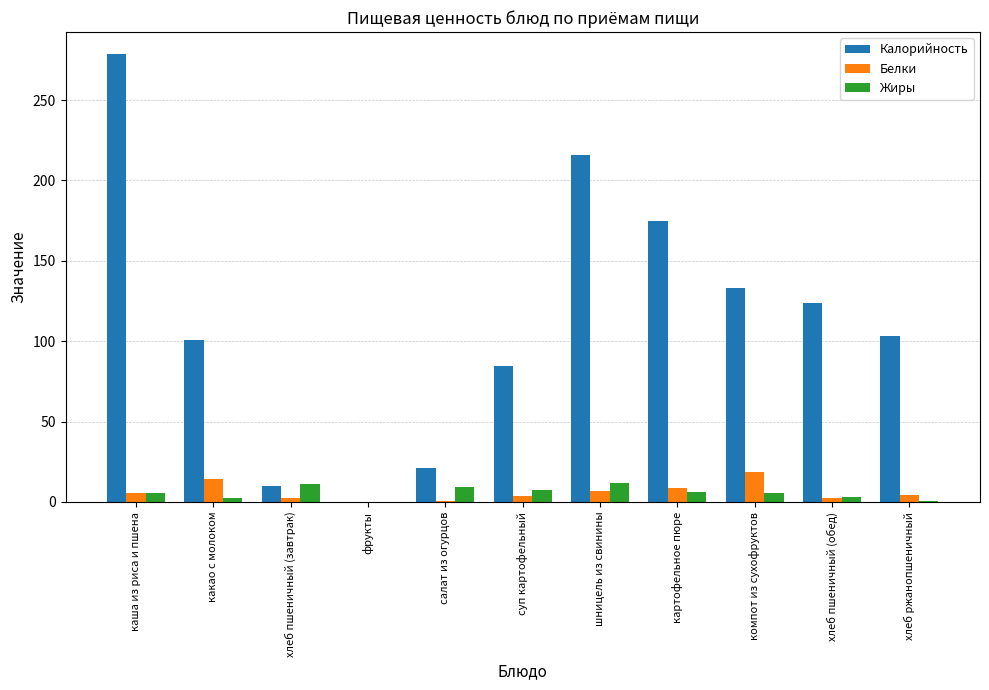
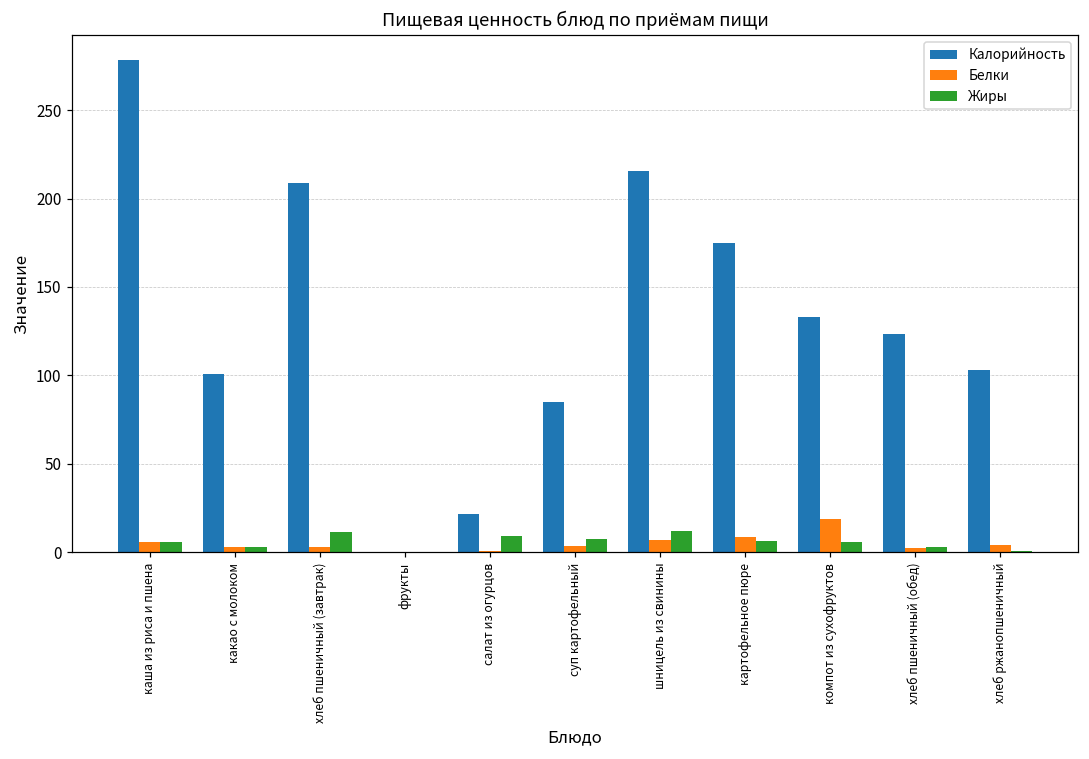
  {
    "Калорийность": {
      "каша из риса и пшена": 278,
      "какао с молоком": 101,
-     "хлеб пшеничный (завтрак)": 10,
+     "хлеб пшеничный (завтрак)": 209,
      "фрукты": 0,
      "салат из огурцов": 21,
      "суп картофельный": 85,
      "шницель из свинины": 216,
      "картофельное пюре": 175,
      "компот из сухофруктов": 133,
      "хлеб пшеничный (обед)": 124,
      "хлеб ржанопшеничный": 103
    },
    "Белки": {
      "каша из риса и пшена": 6,
-     "какао с молоком": 14,
+     "какао с молоком": 3,
      "хлеб пшеничный (завтрак)": 3,
      "фрукты": 0,
      "суп картофельный": 4,
      "шницель из свинины": 7,
      "картофельное пюре": 9,
      "компот из сухофруктов": 19,
      "хлеб пшеничный (обед)": 2,
      "хлеб ржанопшеничный": 4
    },
    "Жиры": {
      "каша из риса и пшена": 6,
      "какао с молоком": 3,
      "хлеб пшеничный (завтрак)": 11,
      "фрукты": 0,
      "салат из огурцов": 9,
      "суп картофельный": 7,
      "шницель из свинины": 12,
      "картофельное пюре": 6,
      "компот из сухофруктов": 6,
      "хлеб пшеничный (обед)": 3
    }
  }
